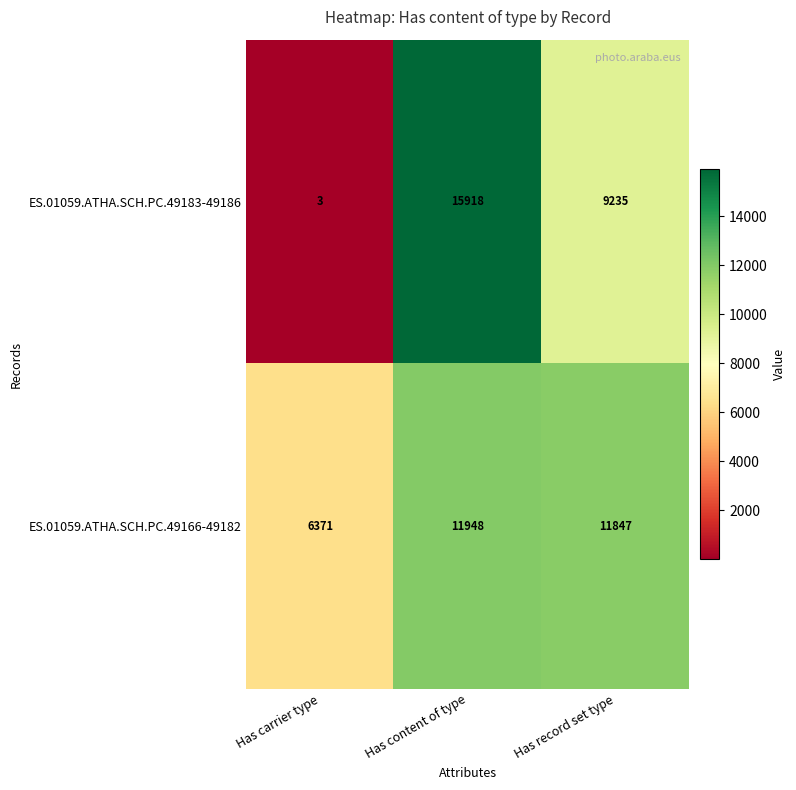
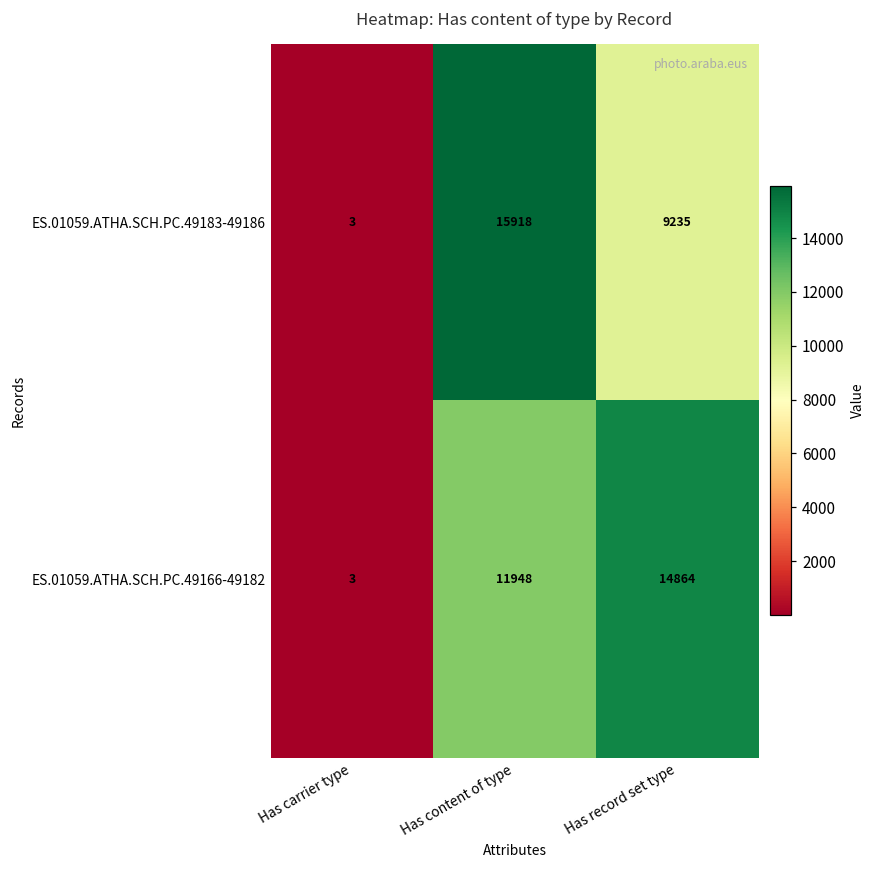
  {
    "ES.01059.ATHA.SCH.PC.49183-49186": {
      "Has carrier type": 3,
      "Has content of type": 15918
    },
    "ES.01059.ATHA.SCH.PC.49166-49182": {
-     "Has carrier type": 6371,
+     "Has carrier type": 3,
      "Has content of type": 11948,
-     "Has record set type": 11847
+     "Has record set type": 14864
    }
  }
